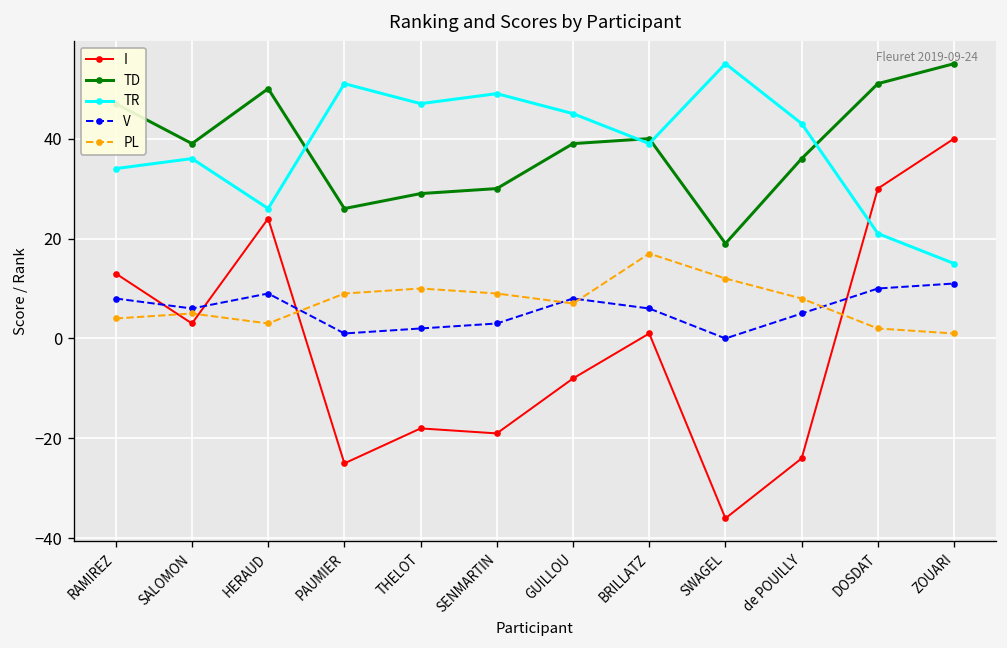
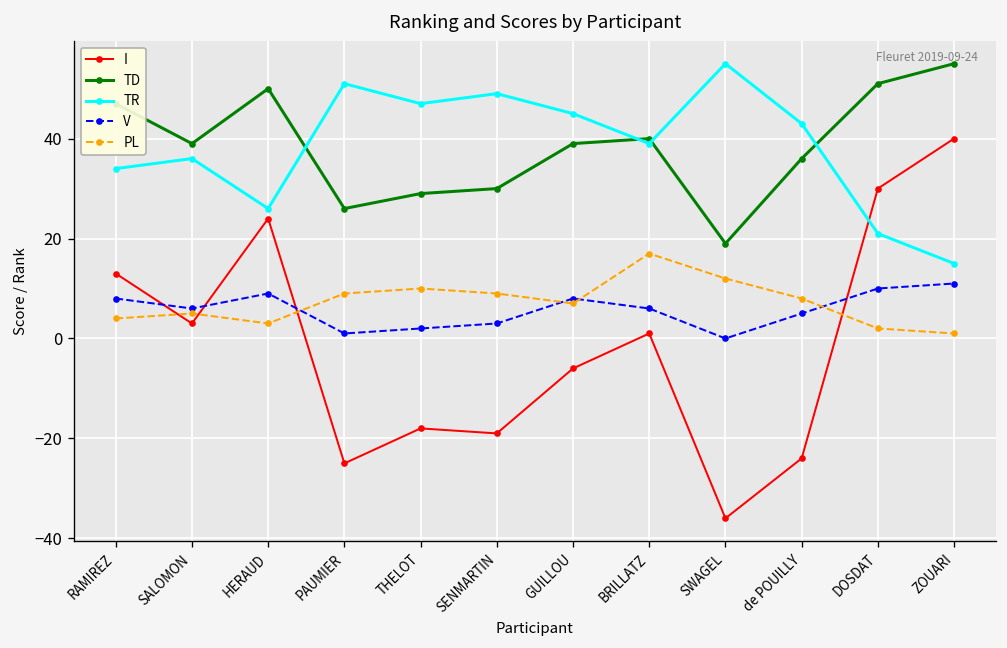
  {
    "I": {
      "RAMIREZ": 13,
      "SALOMON": 3,
      "HERAUD": 24,
      "PAUMIER": -25,
      "THELOT": -18,
      "SENMARTIN": -19,
-     "GUILLOU": -8,
+     "GUILLOU": -6,
      "BRILLATZ": 1,
      "SWAGEL": -36,
      "de POUILLY": -24,
      "DOSDAT": 30,
      "ZOUARI": 40
    },
    "TD": {
      "SALOMON": 39,
      "HERAUD": 50,
      "PAUMIER": 26,
      "THELOT": 29,
      "SENMARTIN": 30,
      "GUILLOU": 39,
      "BRILLATZ": 40,
      "SWAGEL": 19,
      "de POUILLY": 36,
      "DOSDAT": 51
    },
    "TR": {
      "RAMIREZ": 34,
      "SALOMON": 36,
      "HERAUD": 26,
      "PAUMIER": 51,
      "THELOT": 47,
      "SENMARTIN": 49,
      "GUILLOU": 45,
      "BRILLATZ": 39,
      "SWAGEL": 55,
      "de POUILLY": 43,
      "DOSDAT": 21,
      "ZOUARI": 15
    },
    "V": {
      "RAMIREZ": 8,
      "SALOMON": 6,
      "HERAUD": 9,
      "PAUMIER": 1,
      "THELOT": 2,
      "SENMARTIN": 3,
      "GUILLOU": 8,
      "BRILLATZ": 6,
      "SWAGEL": 0,
      "de POUILLY": 5,
      "DOSDAT": 10,
      "ZOUARI": 11
    },
    "PL": {
      "RAMIREZ": 4,
      "SALOMON": 5,
      "HERAUD": 3,
      "PAUMIER": 9,
      "THELOT": 10,
      "SENMARTIN": 9,
      "GUILLOU": 7,
      "BRILLATZ": 17,
      "SWAGEL": 12,
      "de POUILLY": 8,
      "DOSDAT": 2,
      "ZOUARI": 1
    }
  }
